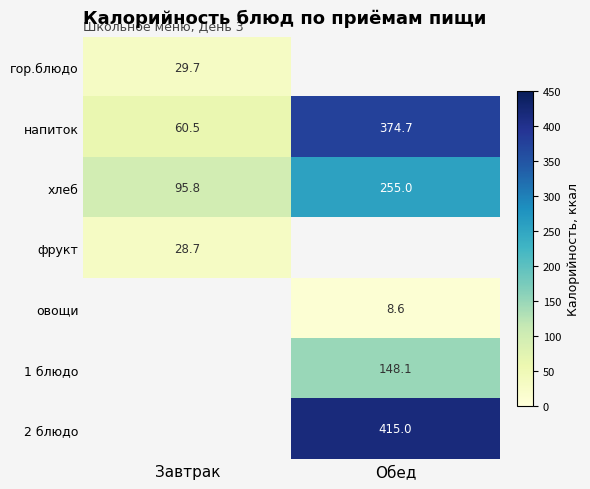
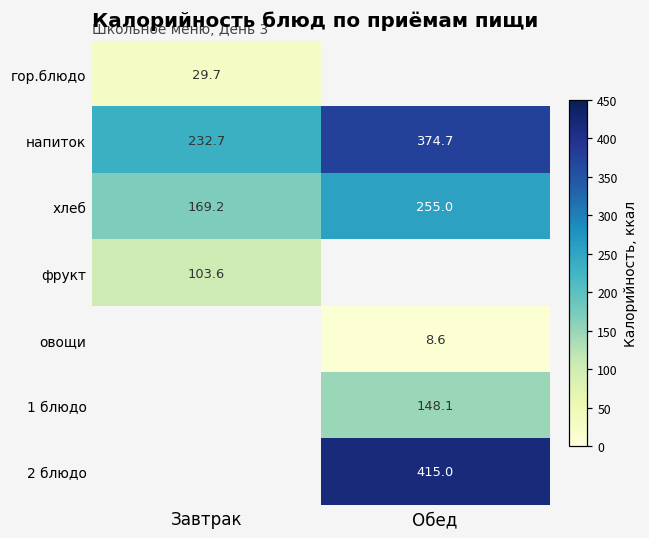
  {
    "гор.блюдо": {
      "Завтрак": 29.7
    },
    "напиток": {
-     "Завтрак": 60.5,
+     "Завтрак": 232.7,
      "Обед": 374.7
    },
    "хлеб": {
-     "Завтрак": 95.8,
+     "Завтрак": 169.2,
      "Обед": 255.0
    },
    "фрукт": {
-     "Завтрак": 28.7
+     "Завтрак": 103.6
    },
    "овощи": {
      "Обед": 8.6
    },
    "1 блюдо": {
      "Обед": 148.1
    },
    "2 блюдо": {
      "Обед": 415.0
    }
  }
